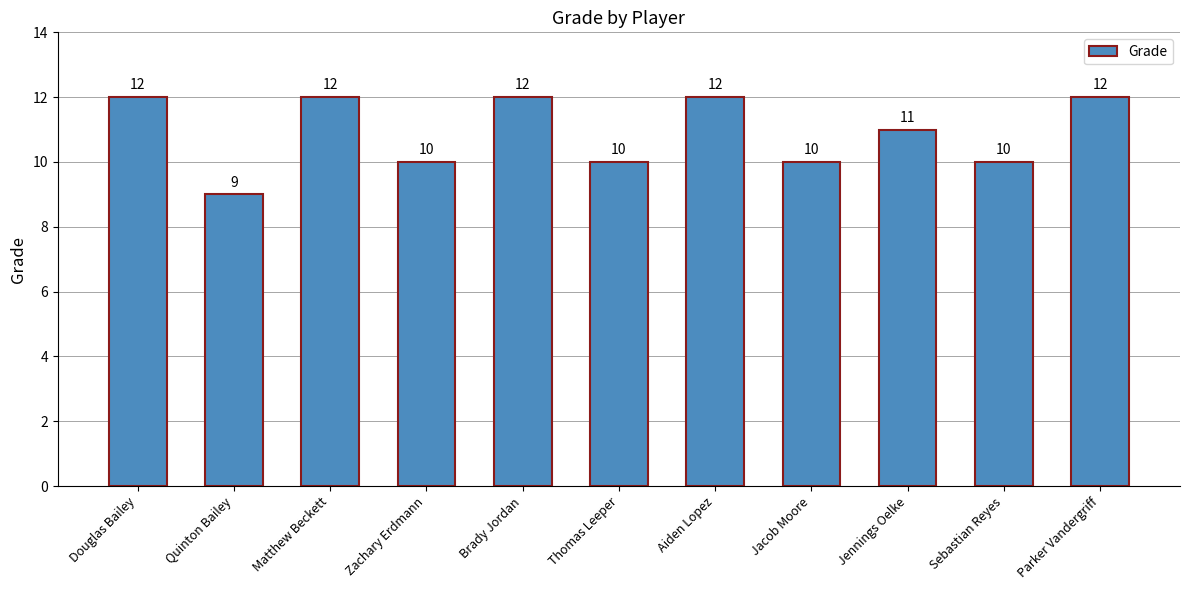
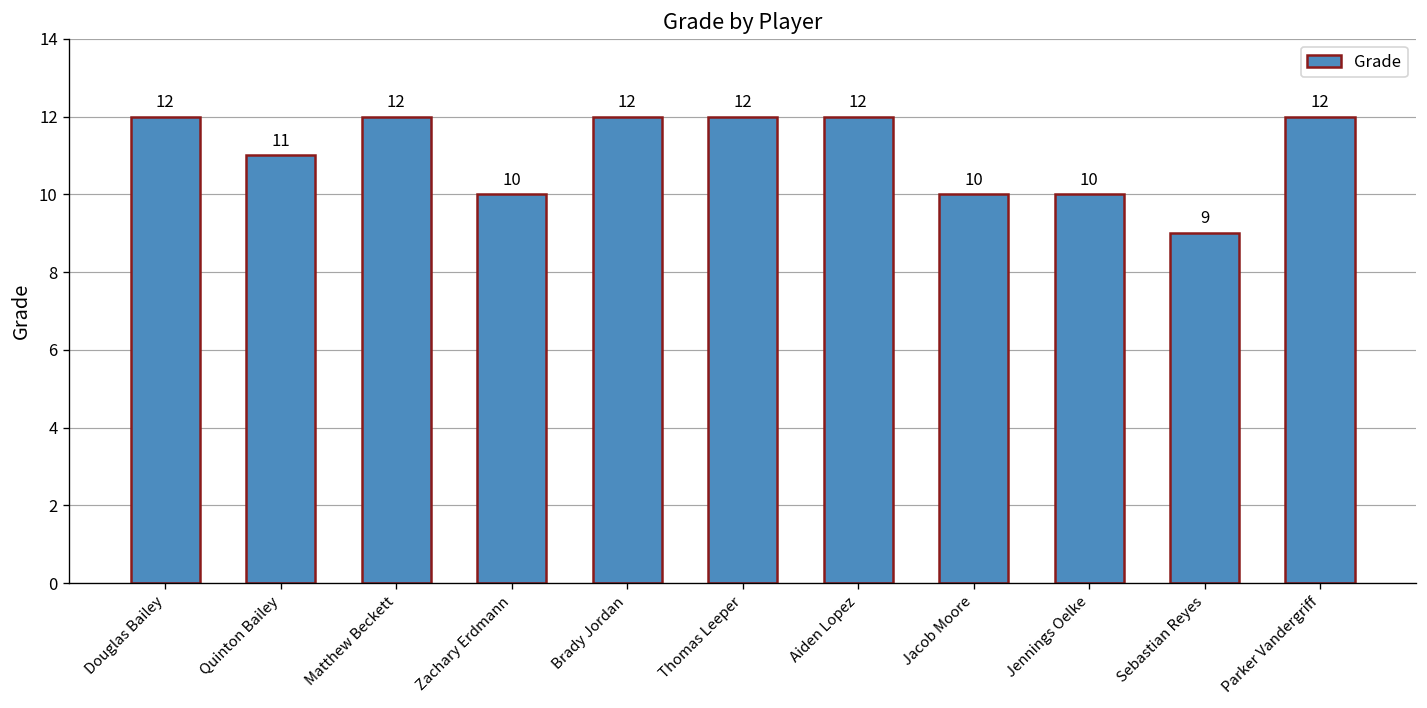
  {
    "Douglas Bailey": 12,
-   "Quinton Bailey": 9,
+   "Quinton Bailey": 11,
    "Matthew Beckett": 12,
    "Zachary Erdmann": 10,
    "Brady Jordan": 12,
-   "Thomas Leeper": 10,
+   "Thomas Leeper": 12,
    "Aiden Lopez": 12,
    "Jacob Moore": 10,
-   "Jennings Oelke": 11,
-   "Sebastian Reyes": 10,
+   "Jennings Oelke": 10,
+   "Sebastian Reyes": 9,
    "Parker Vandergriff": 12
  }
